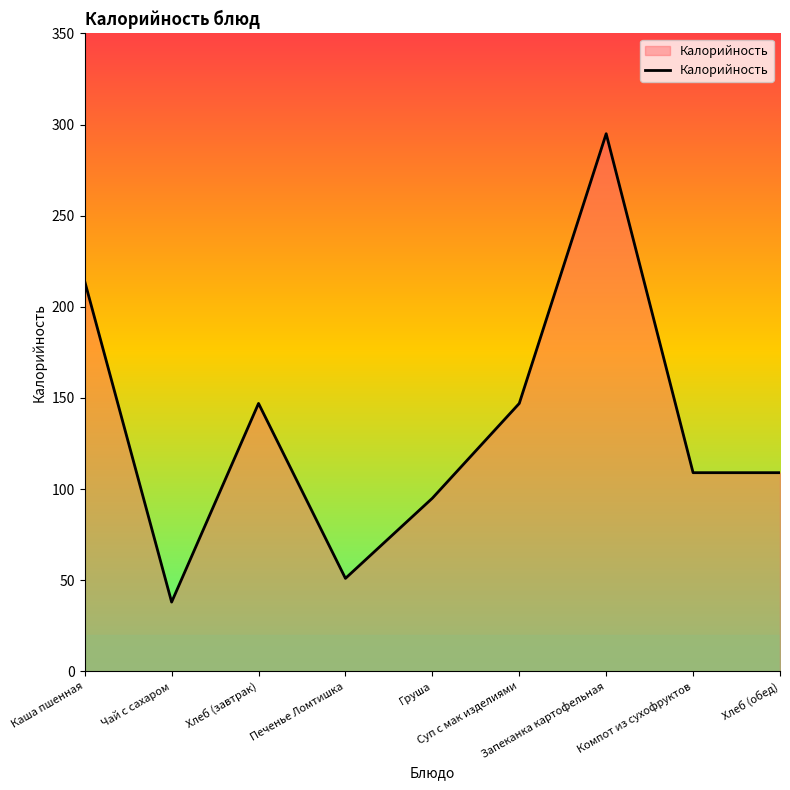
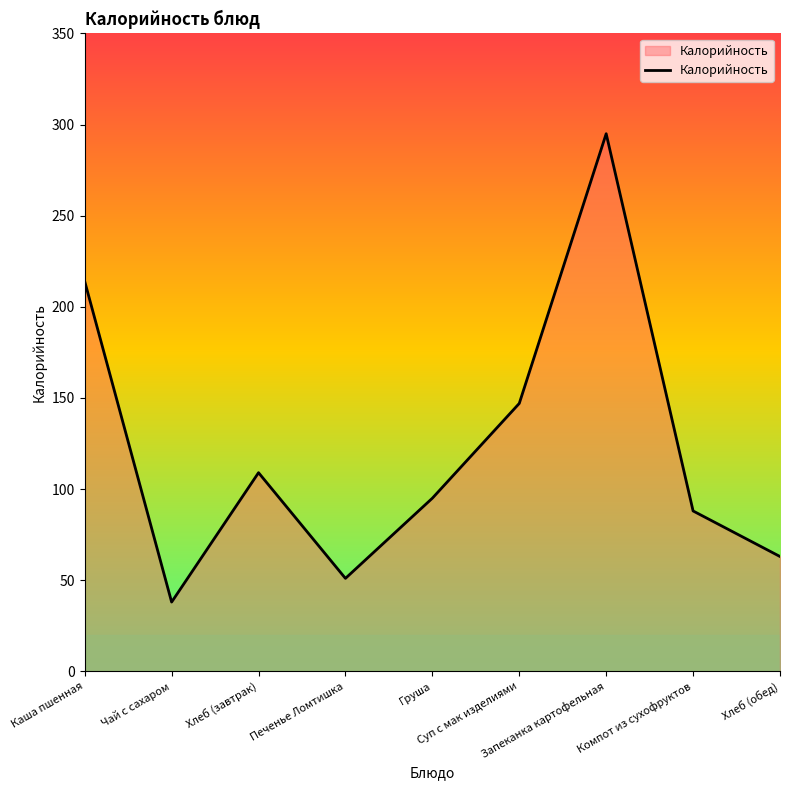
  {
    "Каша пшенная": 214,
    "Чай с сахаром": 38,
-   "Хлеб (завтрак)": 147,
+   "Хлеб (завтрак)": 109,
    "Печенье Ломтишка": 51,
    "Груша": 95,
    "Суп с мак изделиями": 147,
    "Запеканка картофельная": 295,
-   "Компот из сухофруктов": 109,
-   "Хлеб (обед)": 109
+   "Компот из сухофруктов": 88,
+   "Хлеб (обед)": 63
  }
